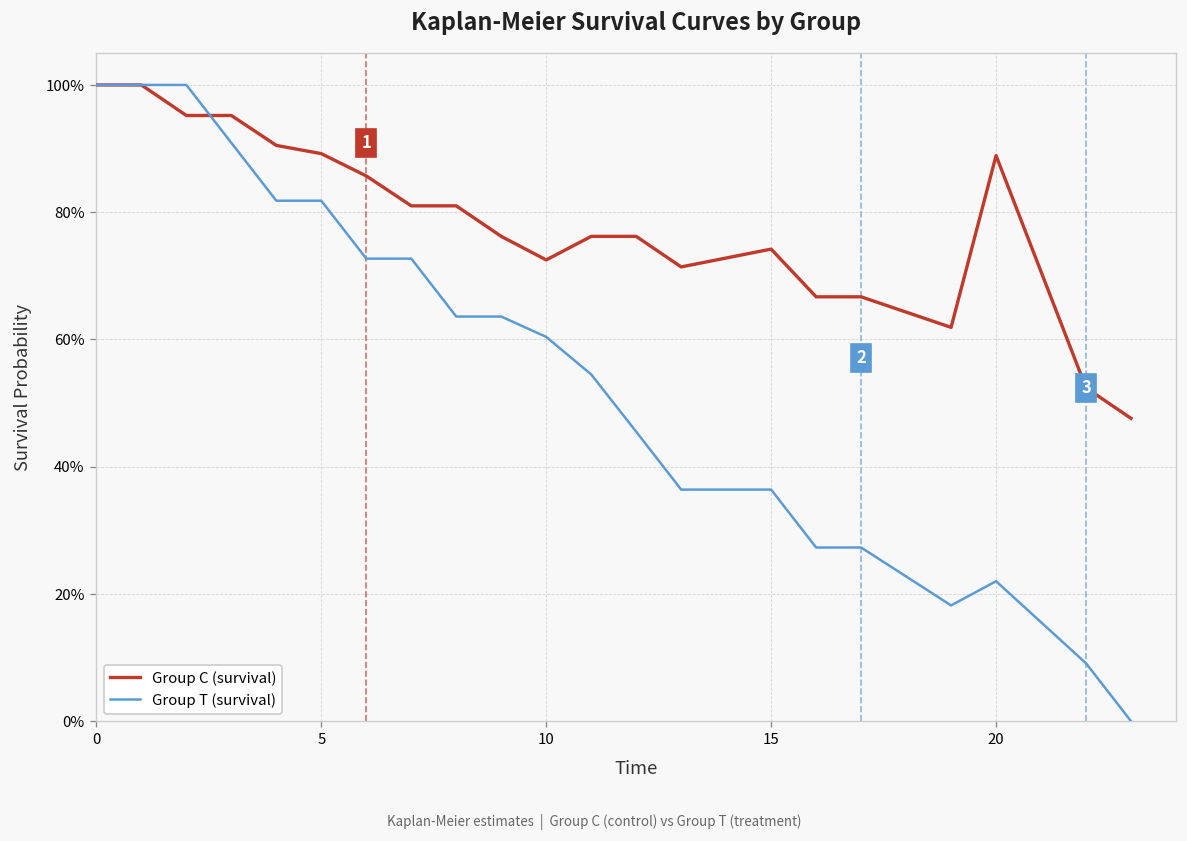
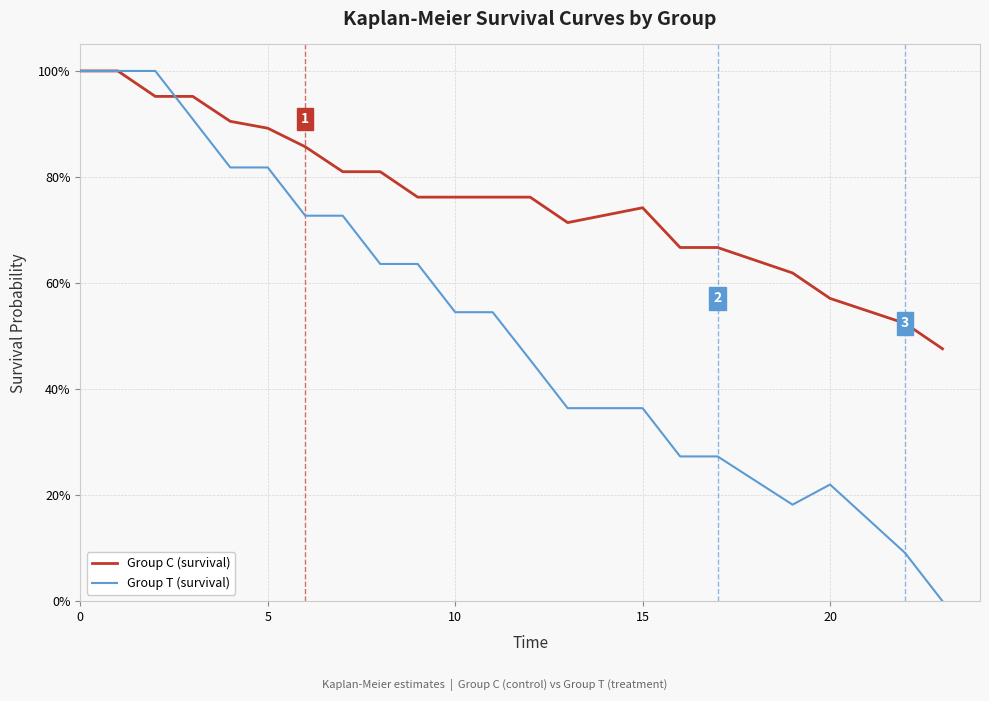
  {
    "Group C (survival)": {
-     "10": "73%",
+     "10": "76%",
      "15": "74%",
-     "20": "89%"
+     "20": "57%"
    },
    "Group T (survival)": {
      "5": "82%",
-     "10": "60%",
+     "10": "55%",
      "15": "36%",
      "20": "22%"
    }
  }
